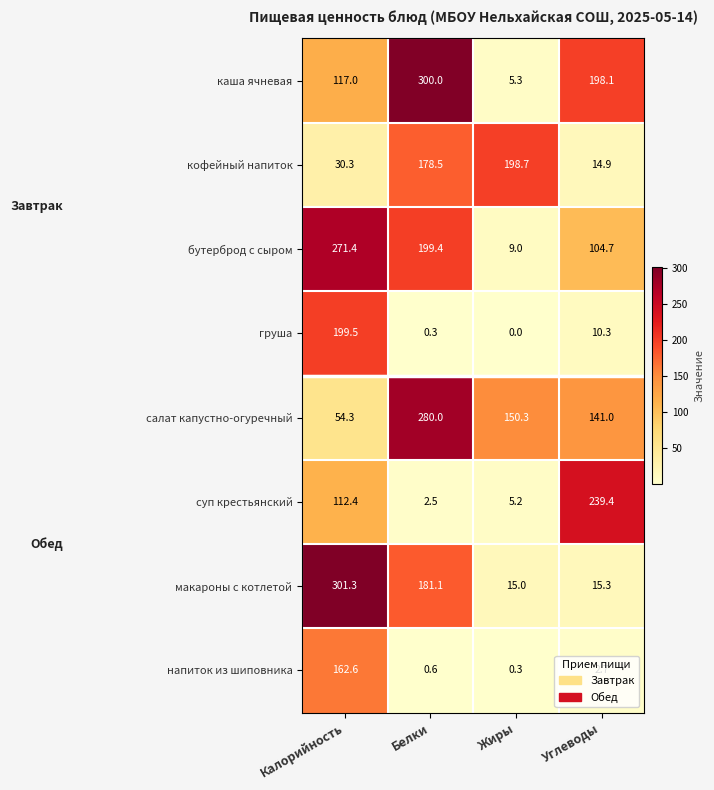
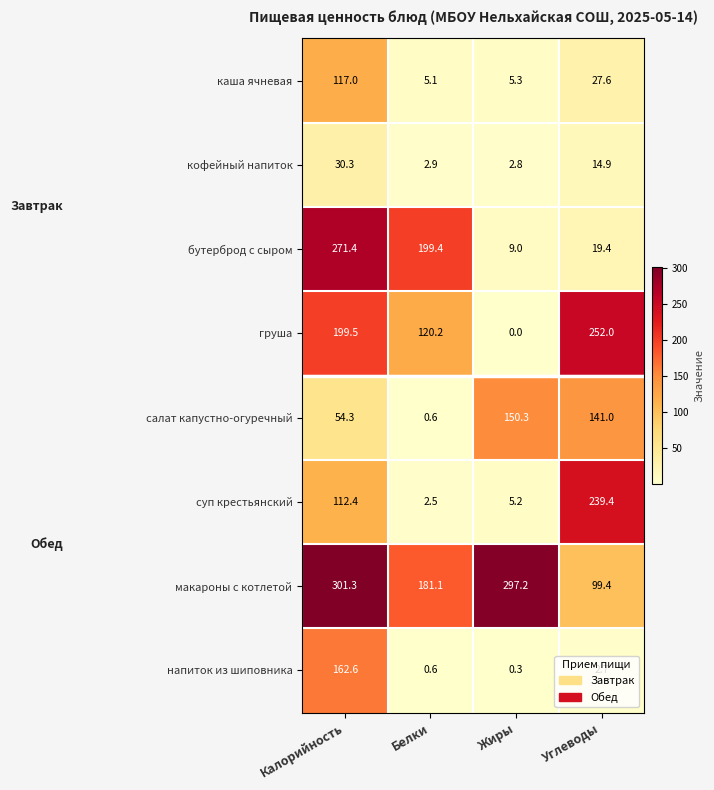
  {
    "каша ячневая": {
      "Калорийность": 117.0,
-     "Белки": 300.0,
+     "Белки": 5.1,
      "Жиры": 5.3,
-     "Углеводы": 198.1
+     "Углеводы": 27.6
    },
    "кофейный напиток": {
      "Калорийность": 30.3,
-     "Белки": 178.5,
-     "Жиры": 198.7,
+     "Белки": 2.9,
+     "Жиры": 2.8,
      "Углеводы": 14.9
    },
    "бутерброд с сыром": {
      "Калорийность": 271.4,
      "Белки": 199.4,
      "Жиры": 9.0,
-     "Углеводы": 104.7
+     "Углеводы": 19.4
    },
    "груша": {
      "Калорийность": 199.5,
-     "Белки": 0.3,
+     "Белки": 120.2,
      "Жиры": 0.0,
-     "Углеводы": 10.3
+     "Углеводы": 252.0
    },
    "салат капустно-огуречный": {
      "Калорийность": 54.3,
-     "Белки": 280.0,
+     "Белки": 0.6,
      "Жиры": 150.3,
      "Углеводы": 141.0
    },
    "суп крестьянский": {
      "Калорийность": 112.4,
      "Белки": 2.5,
      "Жиры": 5.2,
      "Углеводы": 239.4
    },
    "макароны с котлетой": {
      "Калорийность": 301.3,
      "Белки": 181.1,
-     "Жиры": 15.0,
-     "Углеводы": 15.3
+     "Жиры": 297.2,
+     "Углеводы": 99.4
    },
    "напиток из шиповника": {
      "Калорийность": 162.6,
      "Белки": 0.6,
      "Жиры": 0.3
    }
  }
